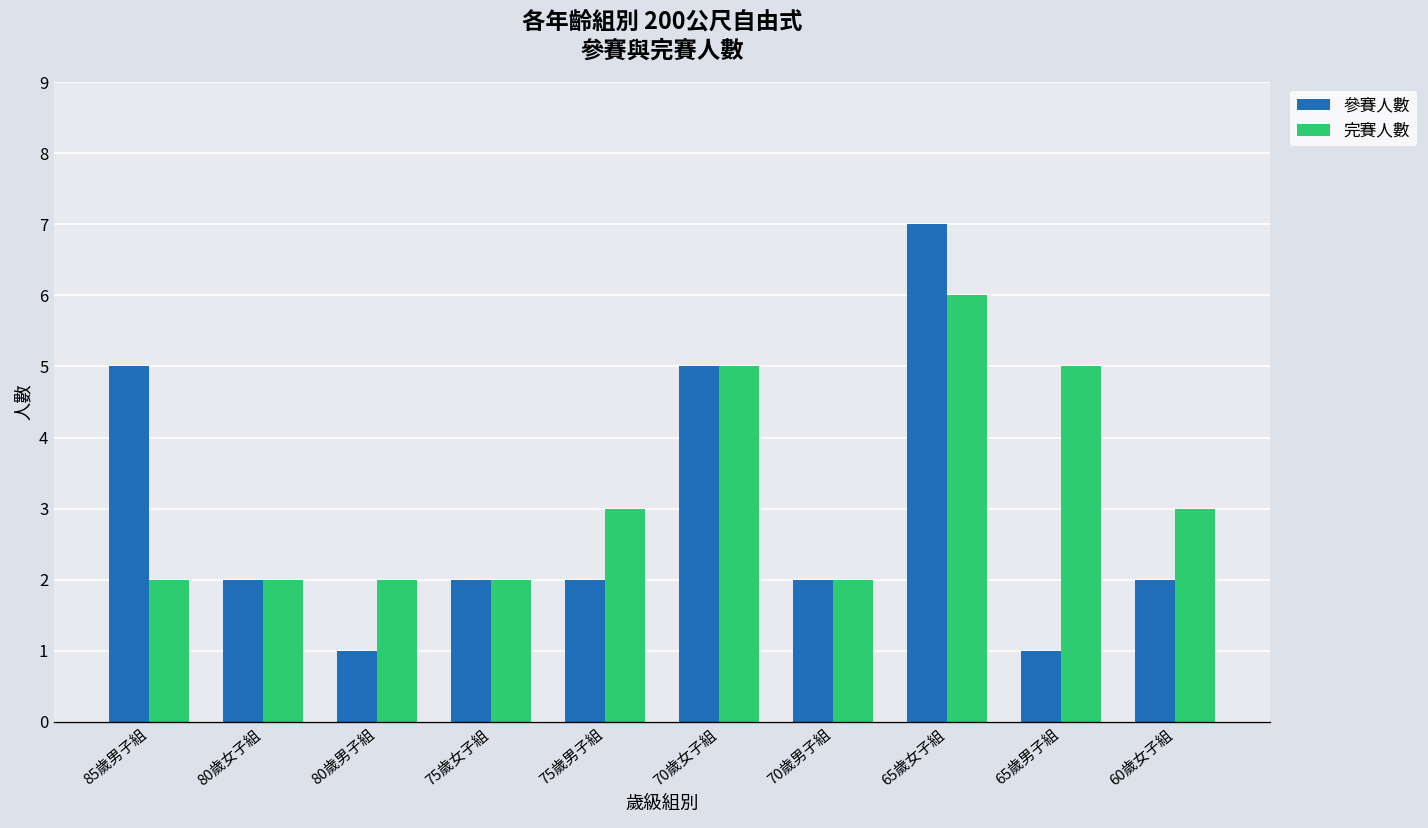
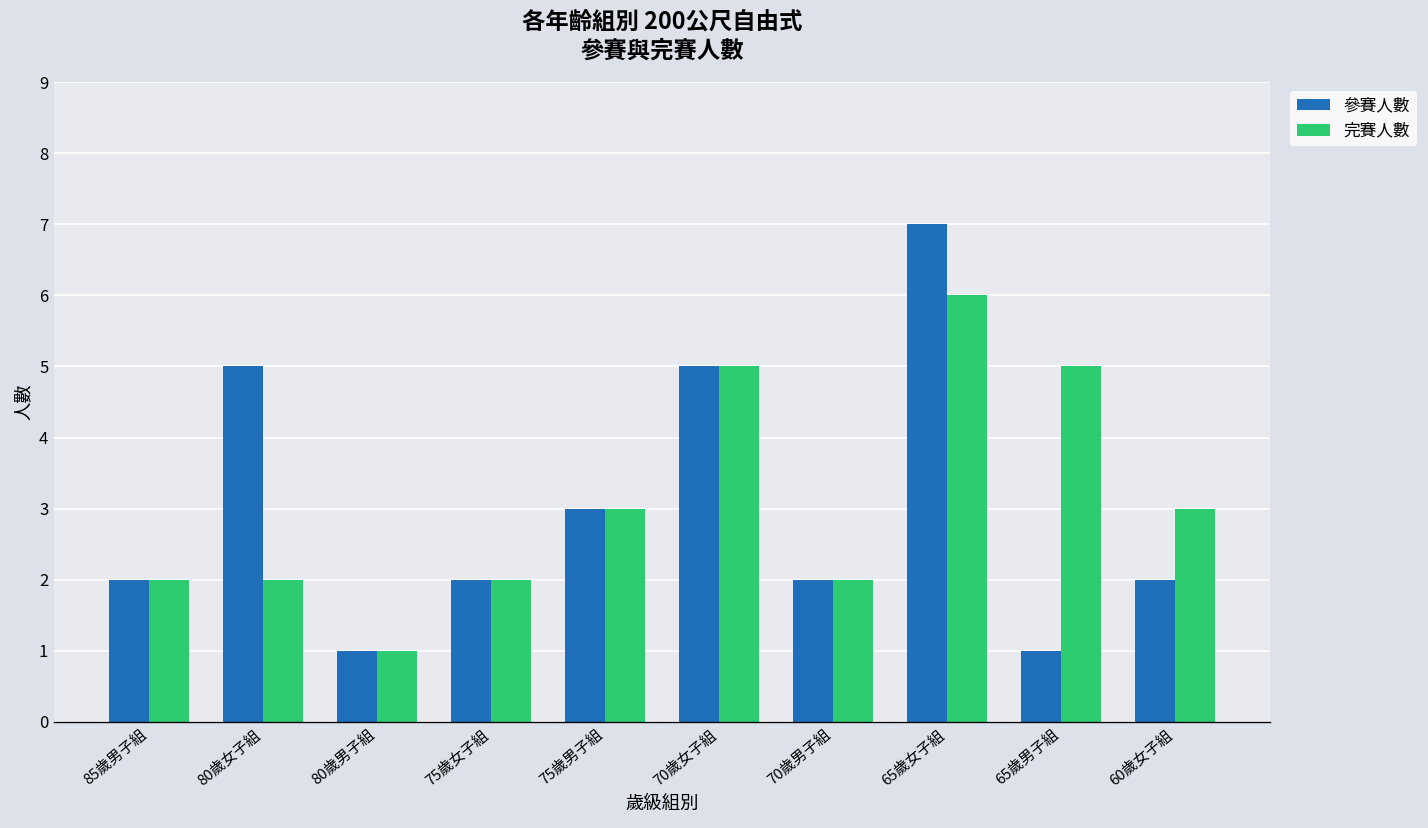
  {
    "參賽人數": {
-     "85歲男子組": 5,
-     "80歲女子組": 2,
+     "85歲男子組": 2,
+     "80歲女子組": 5,
      "80歲男子組": 1,
      "75歲女子組": 2,
-     "75歲男子組": 2,
+     "75歲男子組": 3,
      "70歲女子組": 5,
      "70歲男子組": 2,
      "65歲女子組": 7,
      "65歲男子組": 1,
      "60歲女子組": 2
    },
    "完賽人數": {
      "85歲男子組": 2,
      "80歲女子組": 2,
-     "80歲男子組": 2,
+     "80歲男子組": 1,
      "75歲女子組": 2,
      "75歲男子組": 3,
      "70歲女子組": 5,
      "70歲男子組": 2,
      "65歲女子組": 6,
      "65歲男子組": 5,
      "60歲女子組": 3
    }
  }
